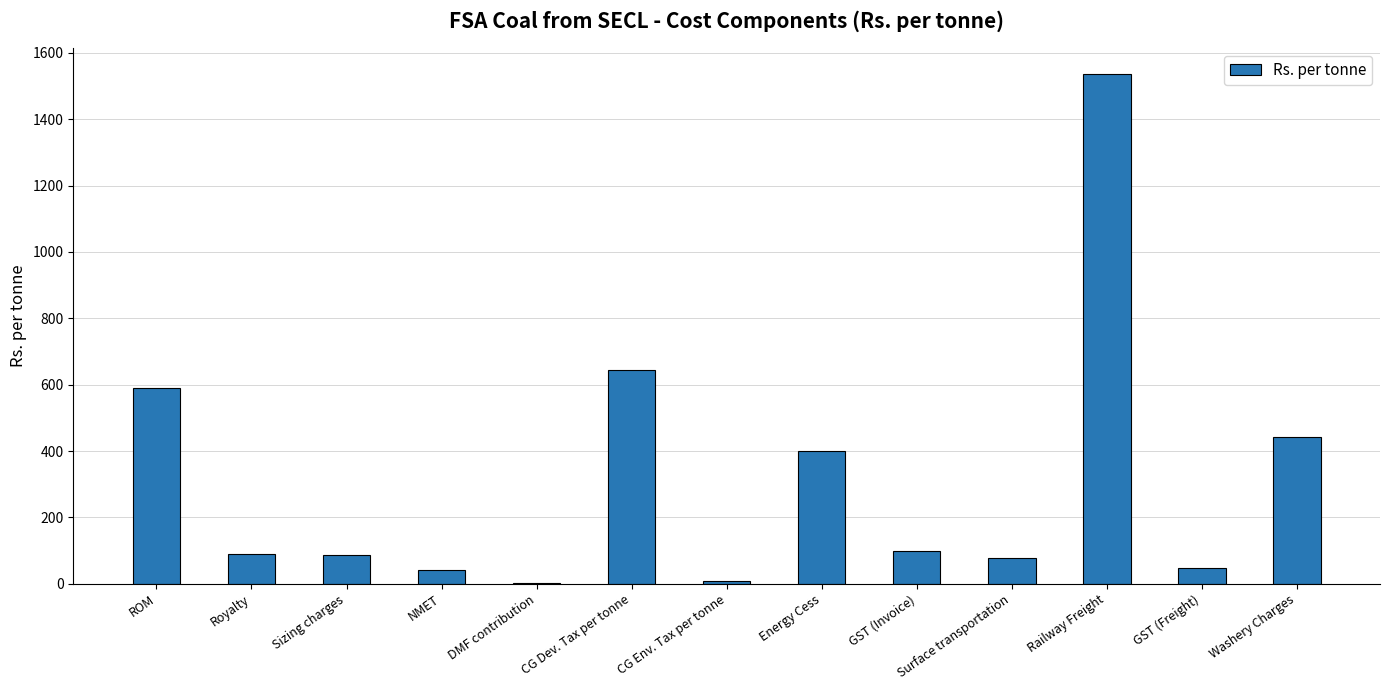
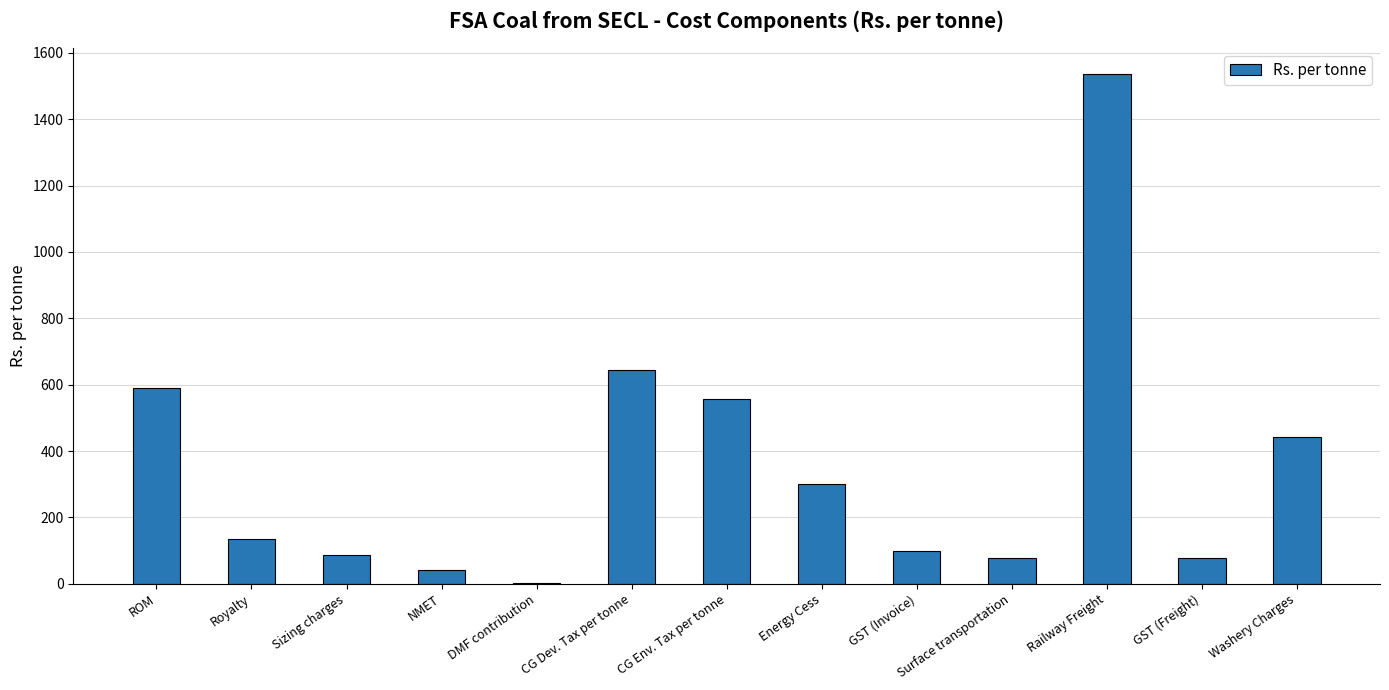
  {
    "ROM": 590,
-   "Royalty": 90,
+   "Royalty": 130,
    "Sizing charges": 90,
    "NMET": 40,
    "CG Dev. Tax per tonne": 640,
-   "CG Env. Tax per tonne": 10,
-   "Energy Cess": 400,
+   "CG Env. Tax per tonne": 560,
+   "Energy Cess": 300,
    "GST (Invoice)": 100,
    "Surface transportation": 80,
    "Railway Freight": 1540,
-   "GST (Freight)": 50,
+   "GST (Freight)": 80,
    "Washery Charges": 440
  }
